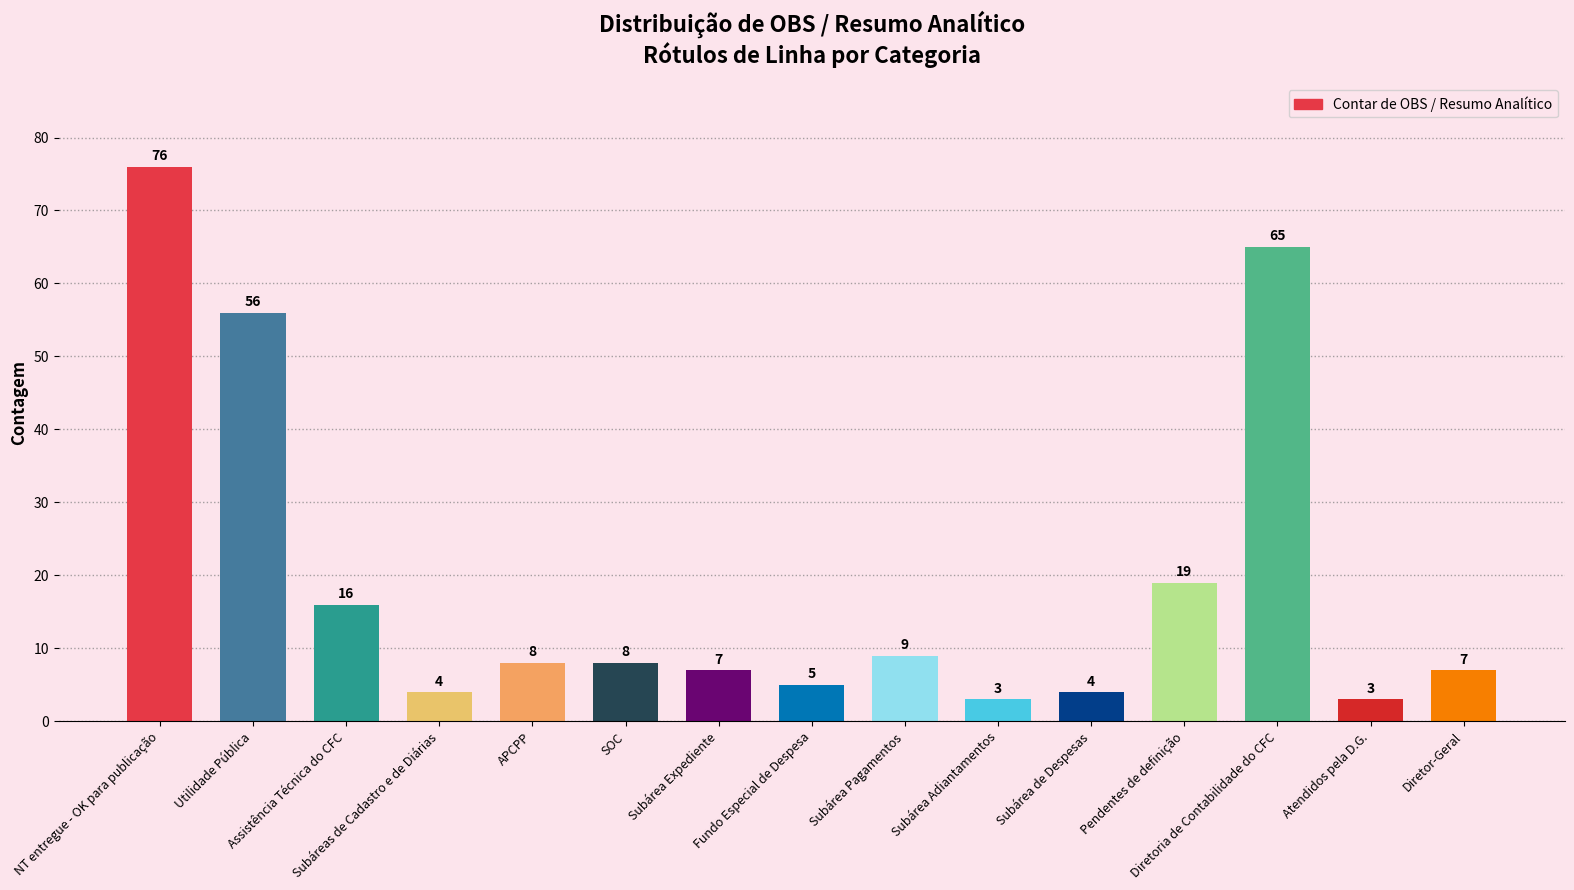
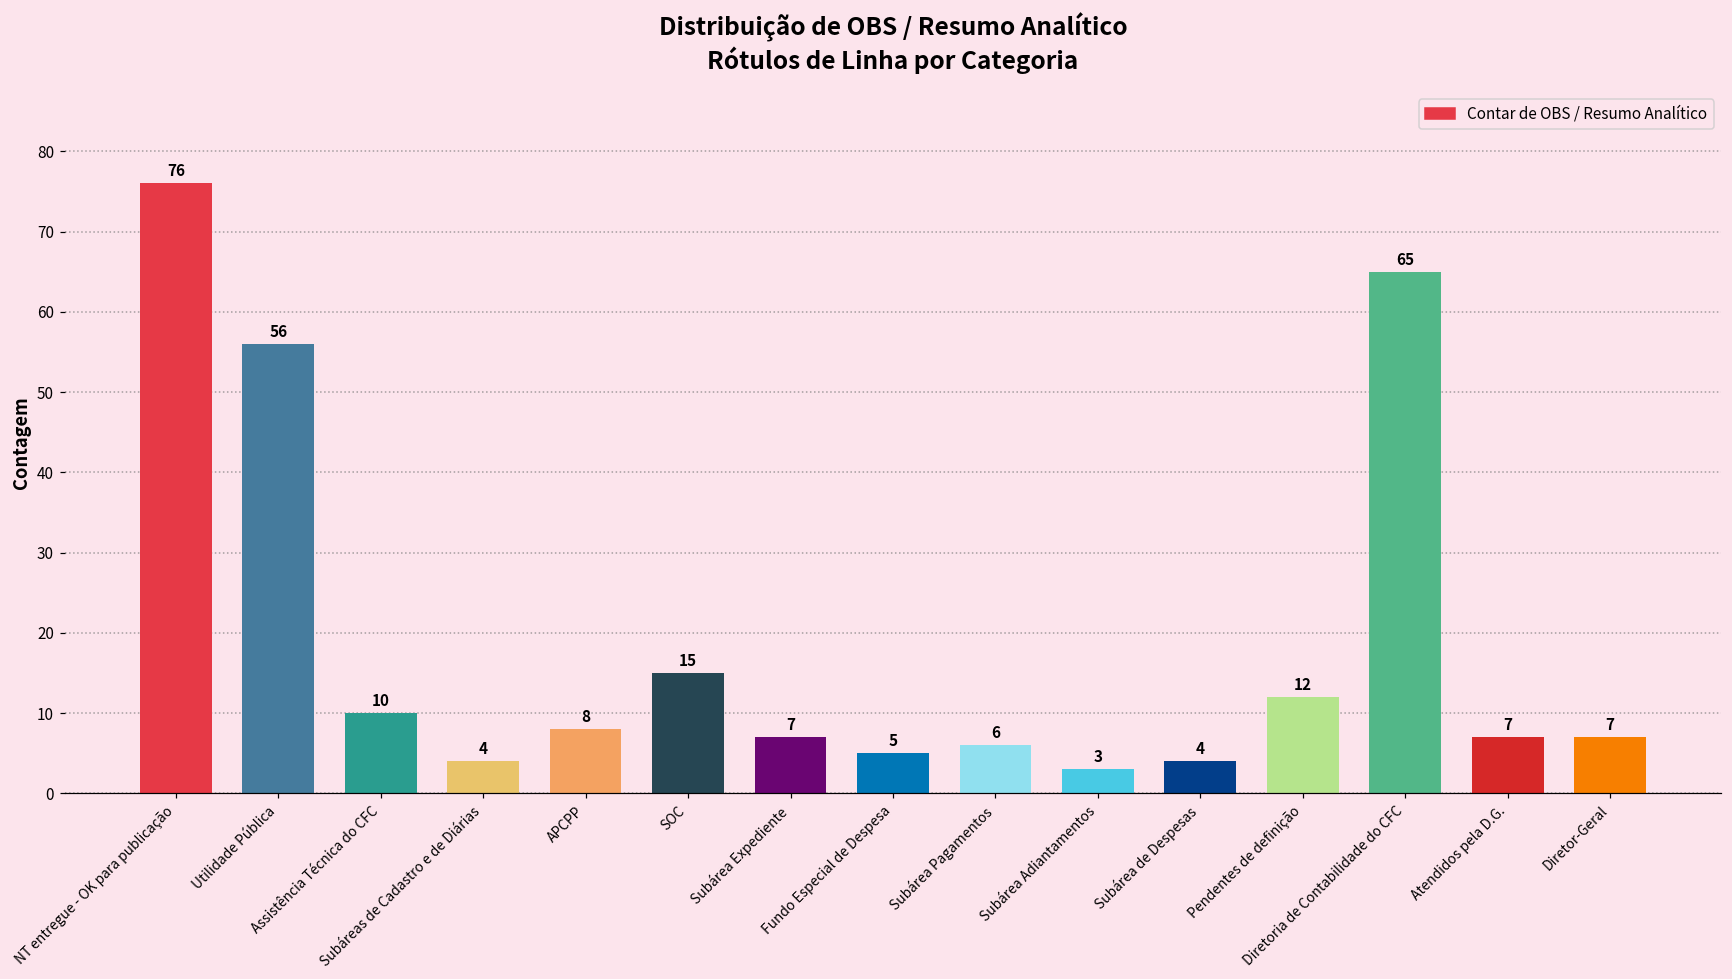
  {
    "NT entregue - OK para publicação": 76,
    "Utilidade Pública": 56,
-   "Assistência Técnica do CFC": 16,
+   "Assistência Técnica do CFC": 10,
    "Subáreas de Cadastro e de Diárias": 4,
    "APCPP": 8,
-   "SOC": 8,
+   "SOC": 15,
    "Subárea Expediente": 7,
    "Fundo Especial de Despesa": 5,
-   "Subárea Pagamentos": 9,
+   "Subárea Pagamentos": 6,
    "Subárea Adiantamentos": 3,
    "Subárea de Despesas": 4,
-   "Pendentes de definição": 19,
+   "Pendentes de definição": 12,
    "Diretoria de Contabilidade do CFC": 65,
-   "Atendidos pela D.G.": 3,
+   "Atendidos pela D.G.": 7,
    "Diretor-Geral": 7
  }
